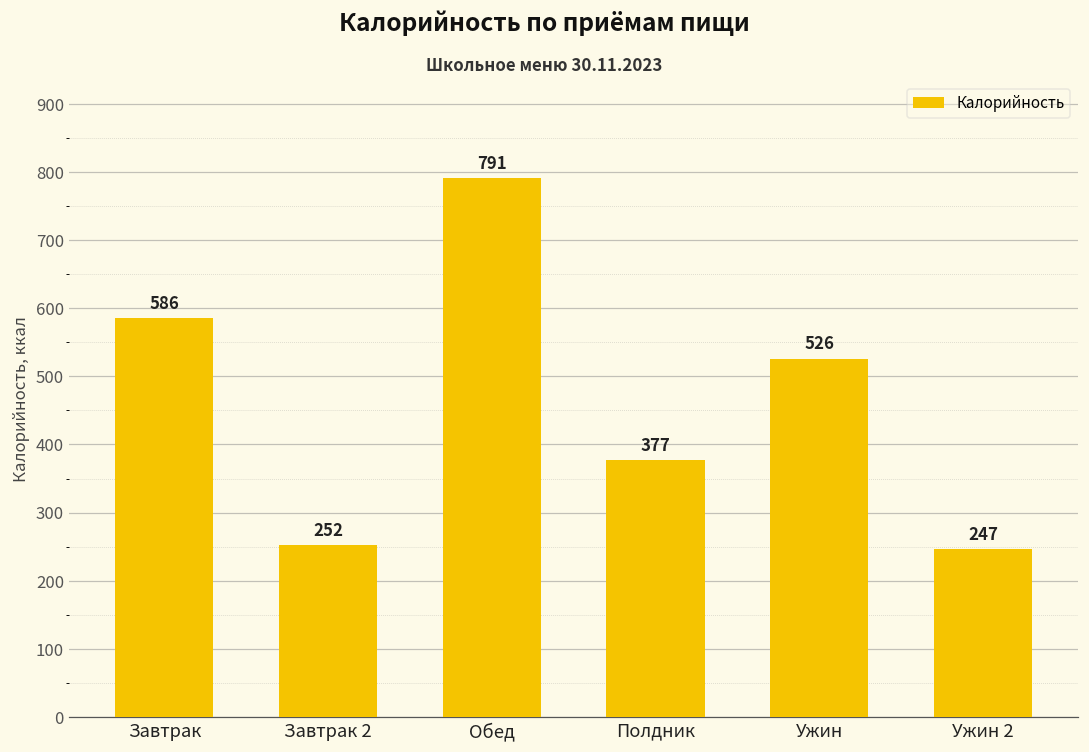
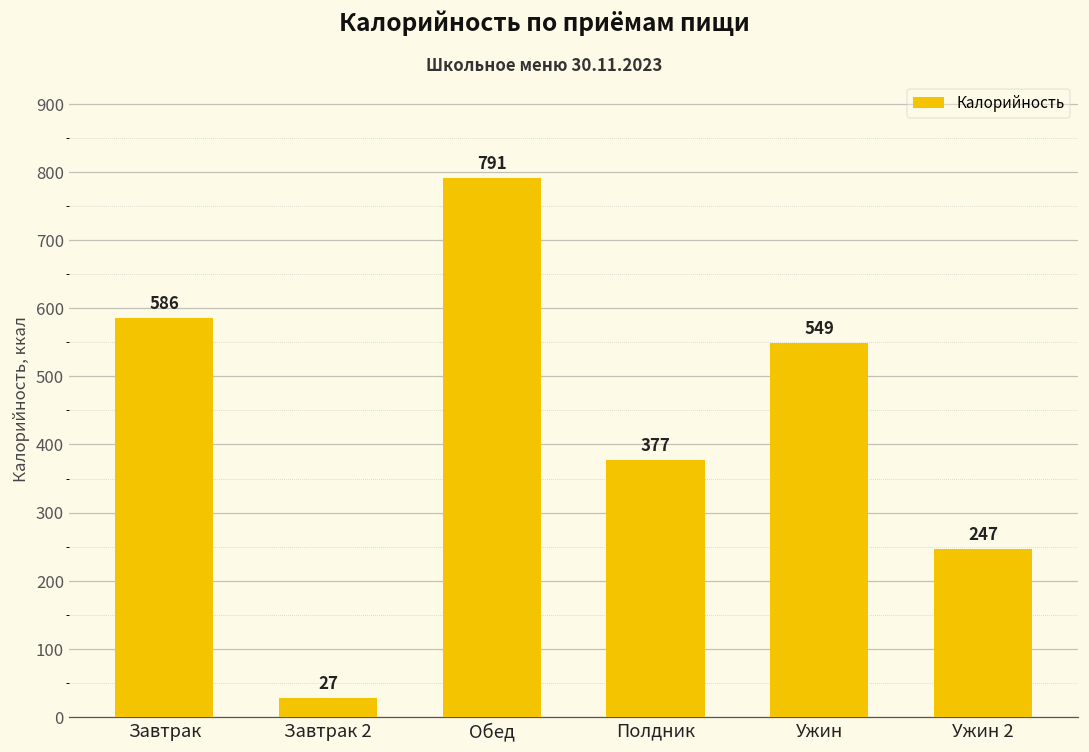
  {
    "Завтрак": 586,
-   "Завтрак 2": 252,
+   "Завтрак 2": 27,
    "Обед": 791,
    "Полдник": 377,
-   "Ужин": 526,
+   "Ужин": 549,
    "Ужин 2": 247
  }
